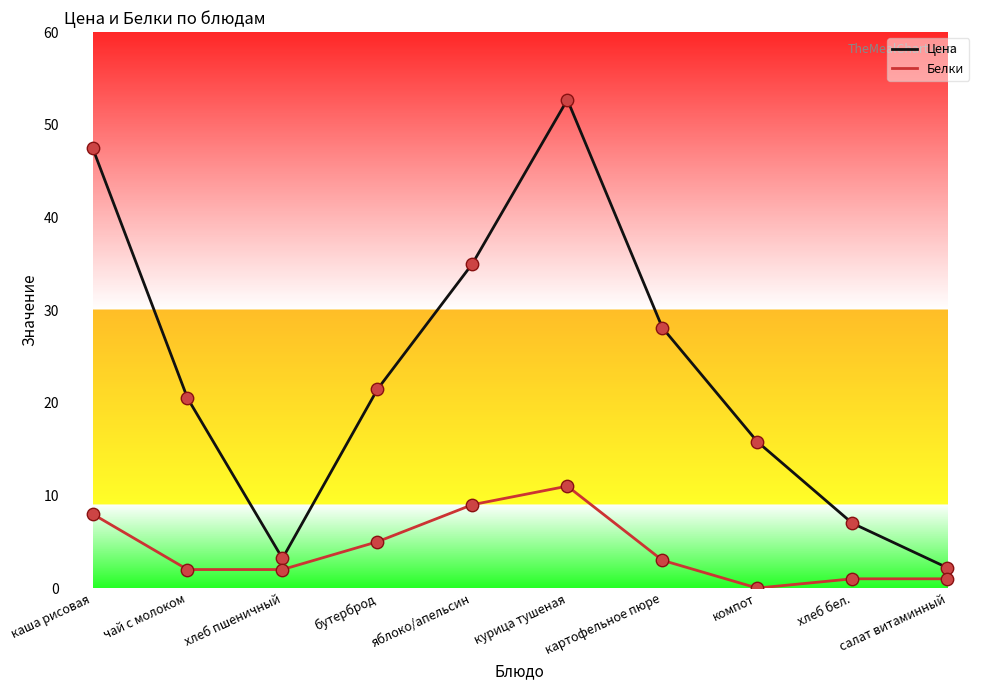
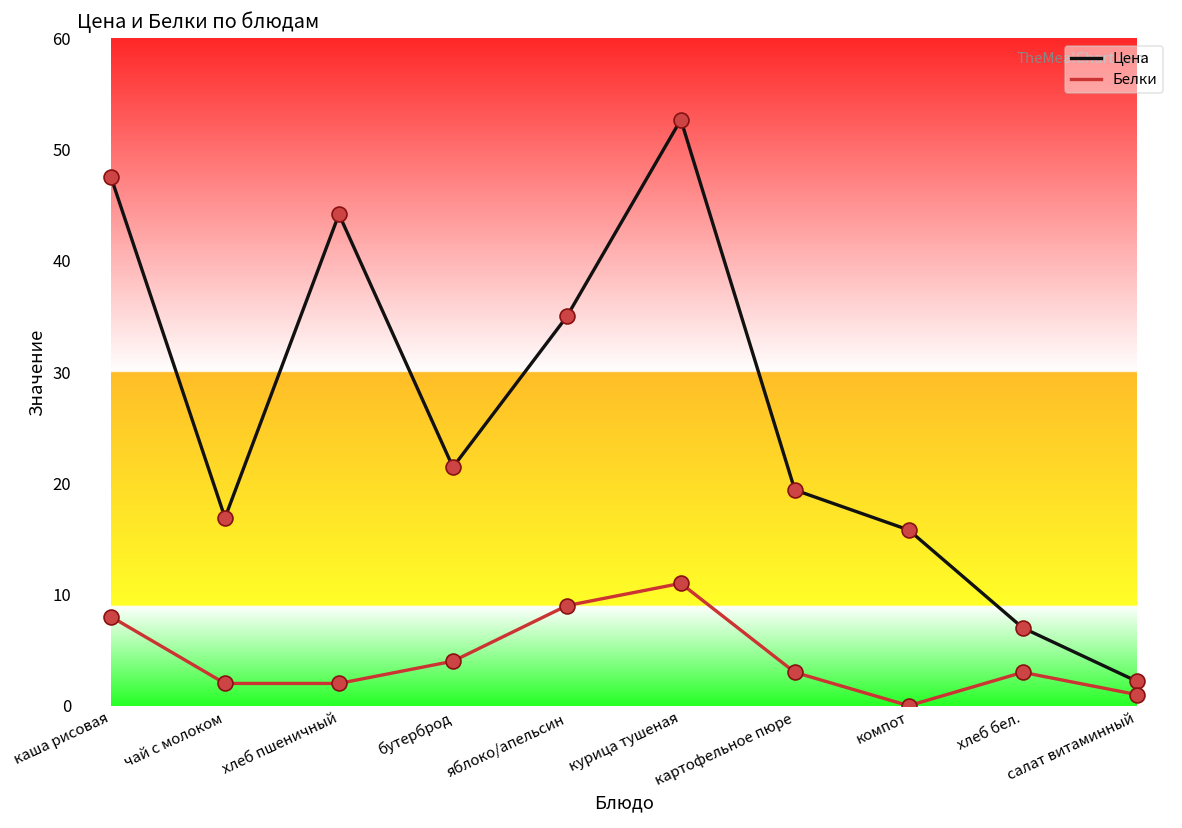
  {
    "Цена": {
      "каша рисовая": 48,
-     "чай с молоком": 21,
-     "хлеб пшеничный": 3,
+     "чай с молоком": 17,
+     "хлеб пшеничный": 44,
      "бутерброд": 21,
      "яблоко/апельсин": 35,
      "курица тушеная": 53,
-     "картофельное пюре": 28,
+     "картофельное пюре": 19,
      "компот": 16,
      "хлеб бел.": 7,
      "салат витаминный": 2
    },
    "Белки": {
      "каша рисовая": 8,
      "чай с молоком": 2,
      "хлеб пшеничный": 2,
-     "бутерброд": 5,
+     "бутерброд": 4,
      "яблоко/апельсин": 9,
      "курица тушеная": 11,
      "картофельное пюре": 3,
      "компот": 0,
-     "хлеб бел.": 1,
+     "хлеб бел.": 3,
      "салат витаминный": 1
    }
  }
